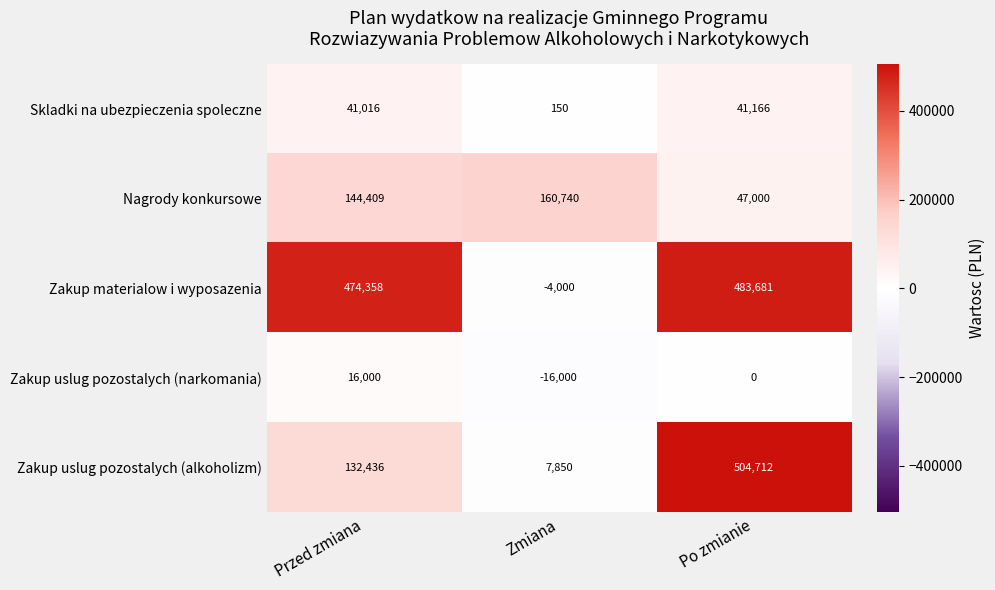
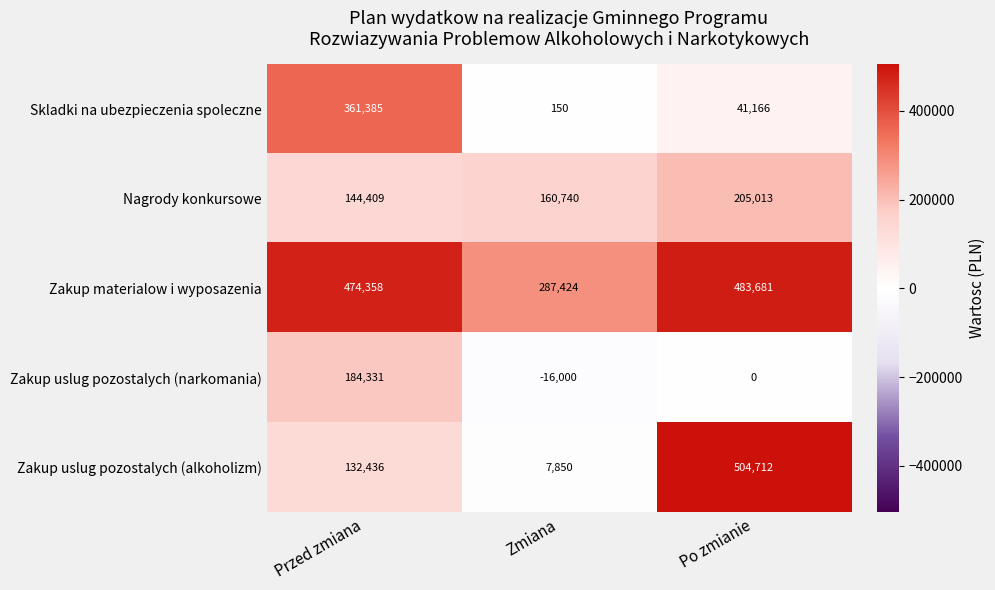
  {
    "Skladki na ubezpieczenia spoleczne": {
-     "Przed zmiana": "41,016",
+     "Przed zmiana": "361,385",
      "Zmiana": "150",
      "Po zmianie": "41,166"
    },
    "Nagrody konkursowe": {
      "Przed zmiana": "144,409",
      "Zmiana": "160,740",
-     "Po zmianie": "47,000"
+     "Po zmianie": "205,013"
    },
    "Zakup materialow i wyposazenia": {
      "Przed zmiana": "474,358",
-     "Zmiana": "-4,000",
+     "Zmiana": "287,424",
      "Po zmianie": "483,681"
    },
    "Zakup uslug pozostalych (narkomania)": {
-     "Przed zmiana": "16,000",
+     "Przed zmiana": "184,331",
      "Zmiana": "-16,000",
      "Po zmianie": "0"
    },
    "Zakup uslug pozostalych (alkoholizm)": {
      "Przed zmiana": "132,436",
      "Zmiana": "7,850",
      "Po zmianie": "504,712"
    }
  }
